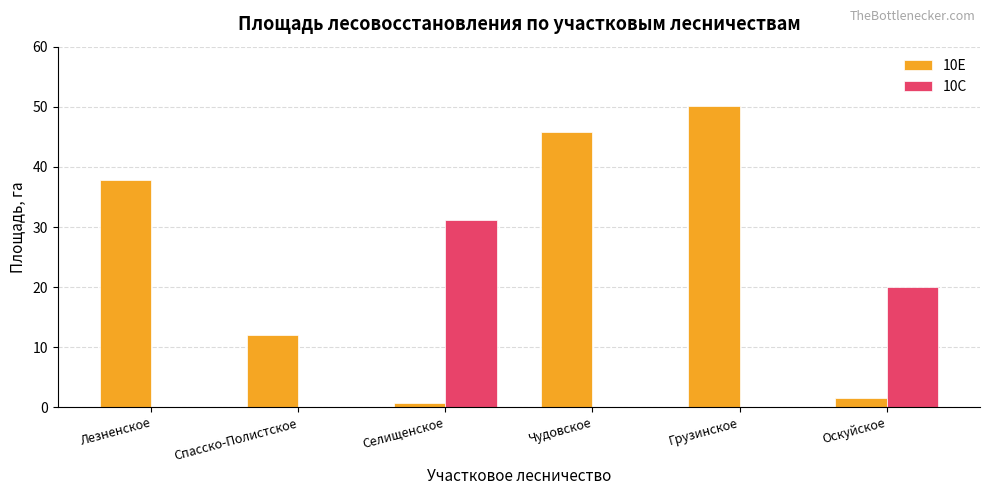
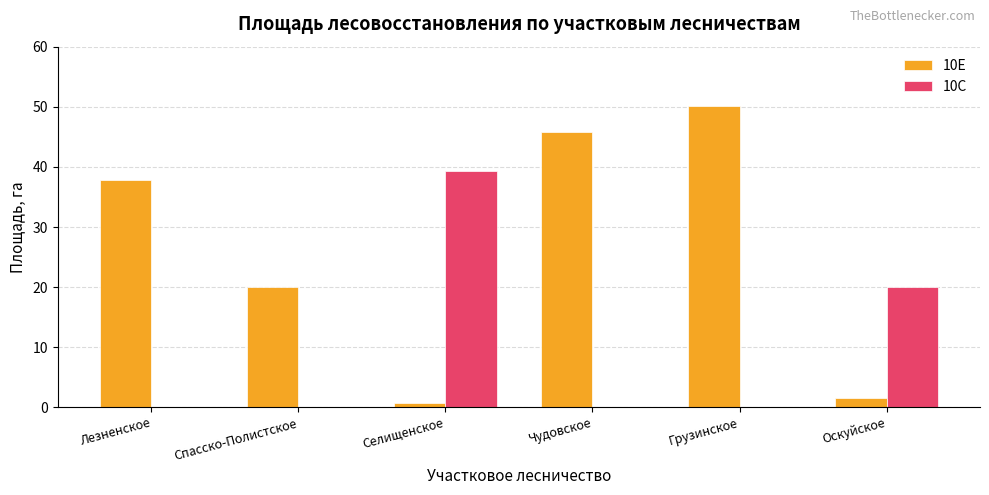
  {
    "10Е": {
      "Лезненское": 38,
-     "Спасско-Полистское": 12,
+     "Спасско-Полистское": 20,
      "Селищенское": 1,
      "Чудовское": 46,
      "Грузинское": 50,
      "Оскуйское": 2
    },
    "10С": {
      "Лезненское": 0,
      "Спасско-Полистское": 0,
-     "Селищенское": 31,
+     "Селищенское": 39,
      "Чудовское": 0,
      "Грузинское": 0,
      "Оскуйское": 20
    }
  }
